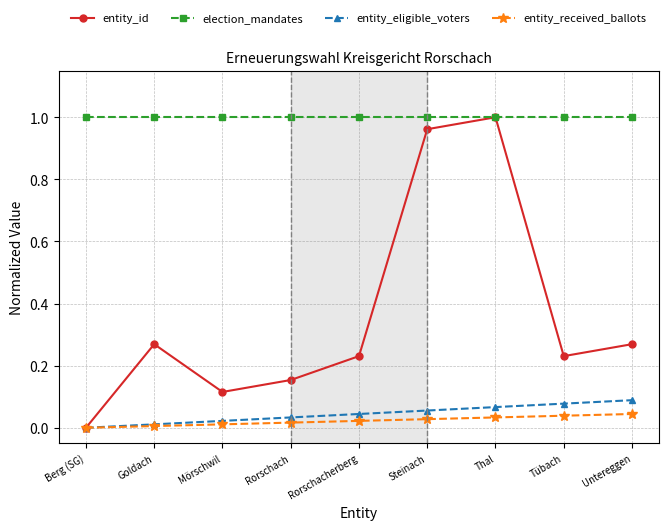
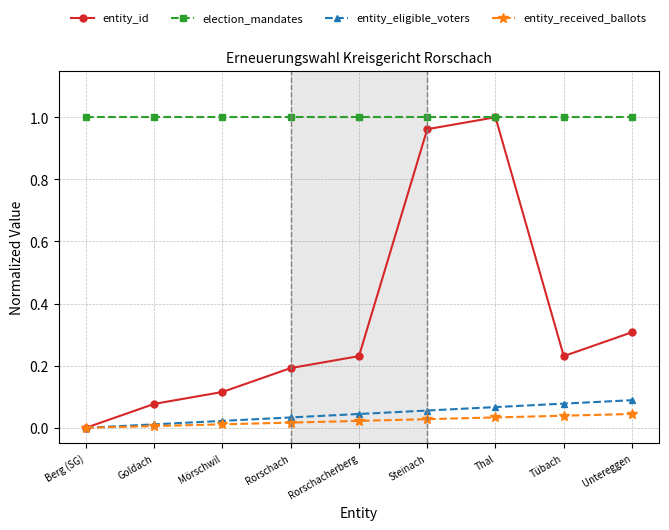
  {
    "entity_id": {
-     "Goldach": 0.27,
+     "Goldach": 0.08,
      "Mörschwil": 0.12,
-     "Rorschach": 0.15,
+     "Rorschach": 0.19,
      "Rorschacherberg": 0.23,
      "Steinach": 0.96,
      "Tübach": 0.23,
-     "Untereggen": 0.27
+     "Untereggen": 0.31
    },
    "election_mandates": {
      "Berg (SG)": 1.00,
      "Goldach": 1.00,
      "Mörschwil": 1.00,
      "Rorschach": 1.00,
      "Rorschacherberg": 1.00,
      "Steinach": 1.00,
      "Tübach": 1.00,
      "Untereggen": 1.00
    },
    "entity_eligible_voters": {
      "Mörschwil": 0.02,
      "Rorschach": 0.03,
      "Rorschacherberg": 0.04,
      "Steinach": 0.06,
      "Thal": 0.07,
      "Tübach": 0.08,
      "Untereggen": 0.09
    },
    "entity_received_ballots": {
      "Mörschwil": 0.01,
      "Rorschach": 0.02,
      "Rorschacherberg": 0.02,
      "Steinach": 0.03,
      "Thal": 0.03,
      "Tübach": 0.04,
      "Untereggen": 0.04
    }
  }
